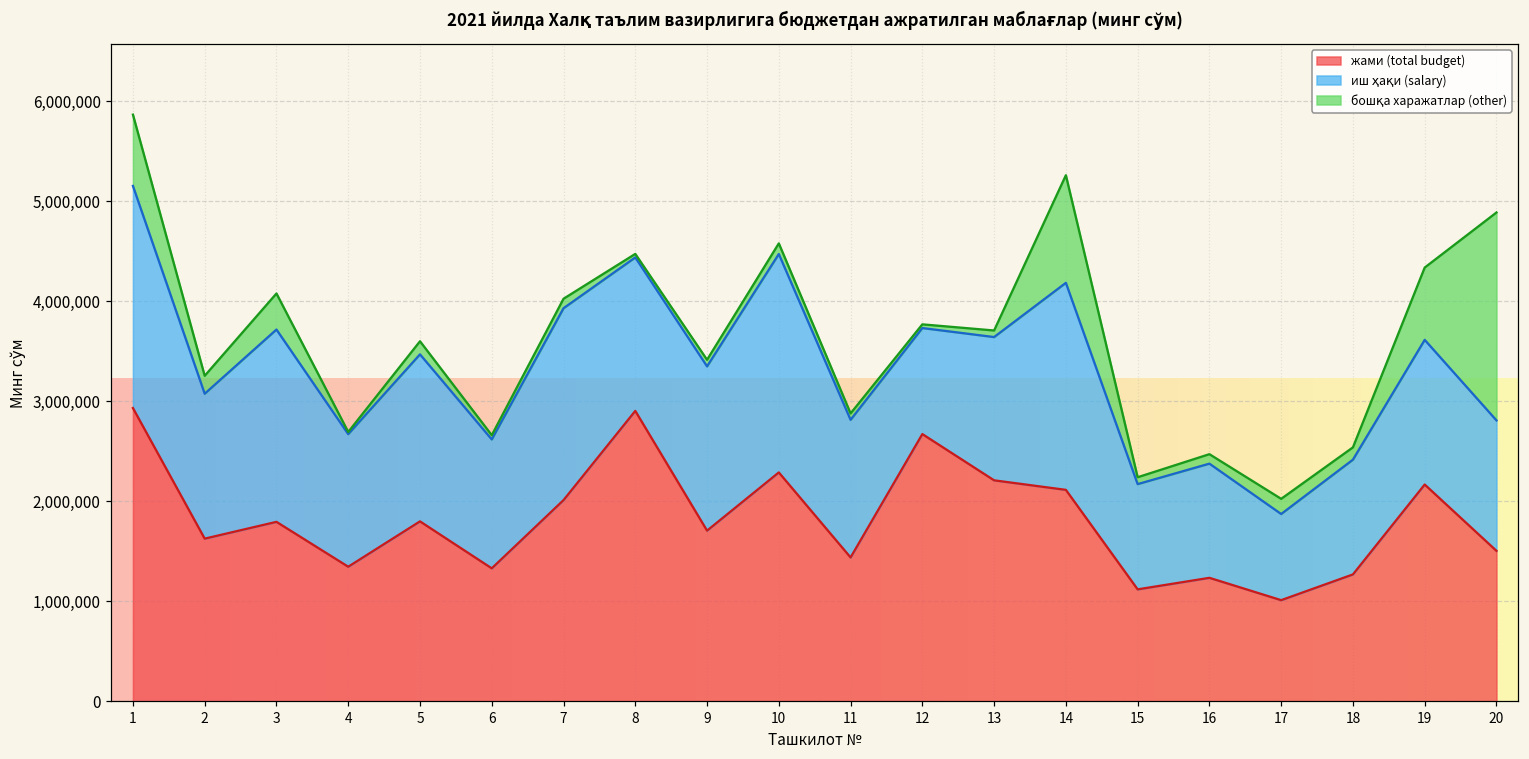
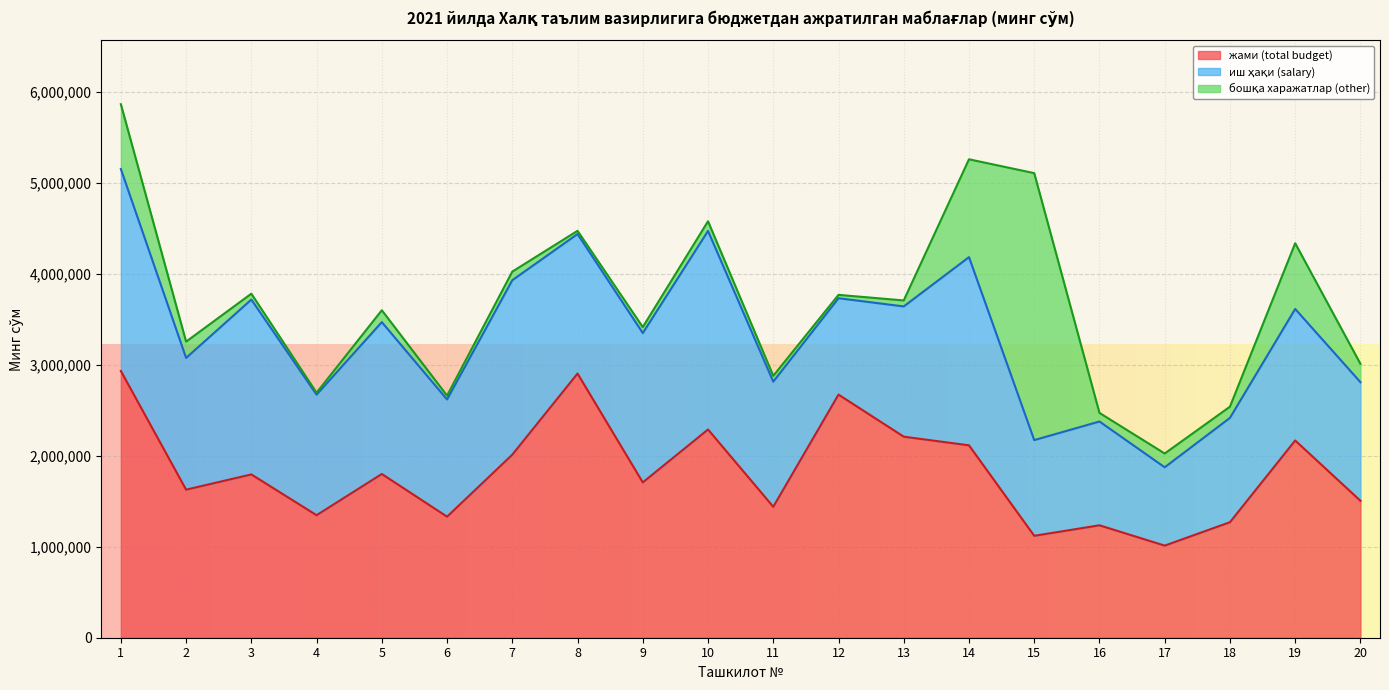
  {
    "жами (total budget)": {
      "1": "2,900,000",
      "2": "1,600,000",
      "3": "1,800,000",
      "4": "1,300,000",
      "5": "1,800,000",
      "6": "1,300,000",
      "7": "2,000,000",
      "8": "2,900,000",
      "9": "1,700,000",
      "10": "2,300,000",
      "11": "1,400,000",
      "12": "2,700,000",
      "13": "2,200,000",
      "14": "2,100,000",
      "15": "1,100,000",
      "16": "1,200,000",
      "17": "1,000,000",
      "18": "1,300,000",
      "19": "2,200,000",
      "20": "1,500,000"
    },
    "иш ҳақи (salary)": {
      "1": "2,200,000",
      "2": "1,400,000",
      "3": "1,900,000",
      "5": "1,700,000",
      "6": "1,300,000",
      "7": "1,900,000",
      "8": "1,500,000",
      "9": "1,600,000",
      "10": "2,200,000",
      "11": "1,400,000",
      "12": "1,100,000",
      "13": "1,400,000",
      "14": "2,100,000",
      "15": "1,100,000",
      "16": "1,100,000",
      "17": "900,000",
      "18": "1,100,000",
      "19": "1,400,000",
      "20": "1,300,000"
    },
    "бошқа харажатлар (other)": {
      "1": "700,000",
      "2": "200,000",
-     "3": "400,000",
+     "3": "100,000",
      "5": "100,000",
      "6": "0",
      "7": "100,000",
      "8": "0",
      "9": "100,000",
      "10": "100,000",
      "11": "100,000",
      "12": "0",
      "13": "100,000",
      "14": "1,100,000",
-     "15": "100,000",
+     "15": "2,900,000",
      "16": "100,000",
      "17": "200,000",
      "18": "100,000",
      "19": "700,000",
-     "20": "2,100,000"
+     "20": "200,000"
    }
  }
